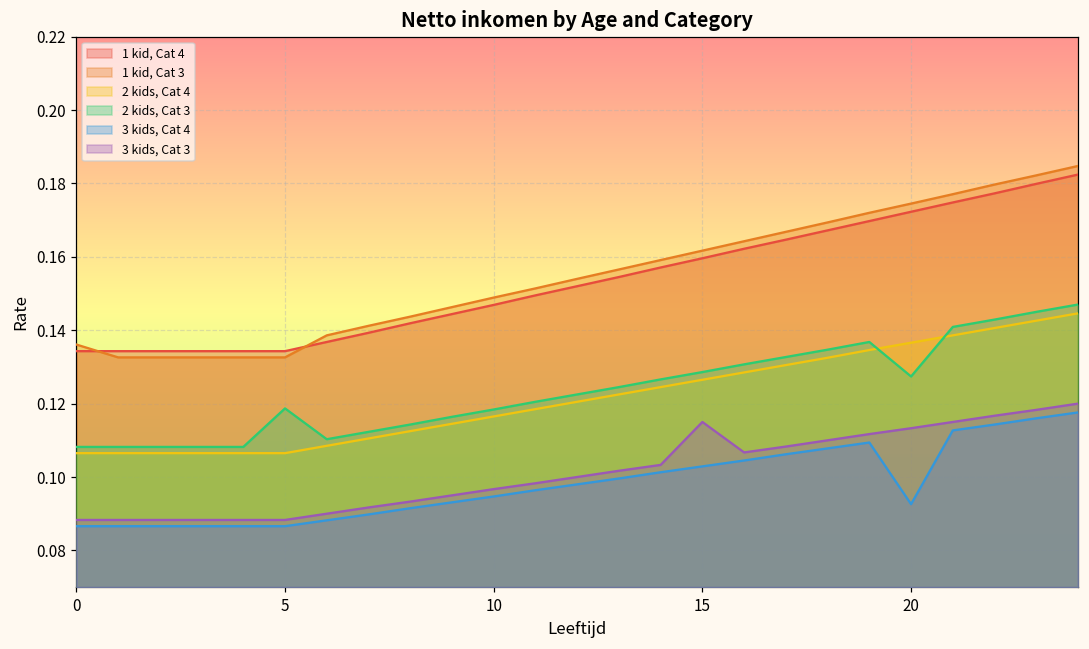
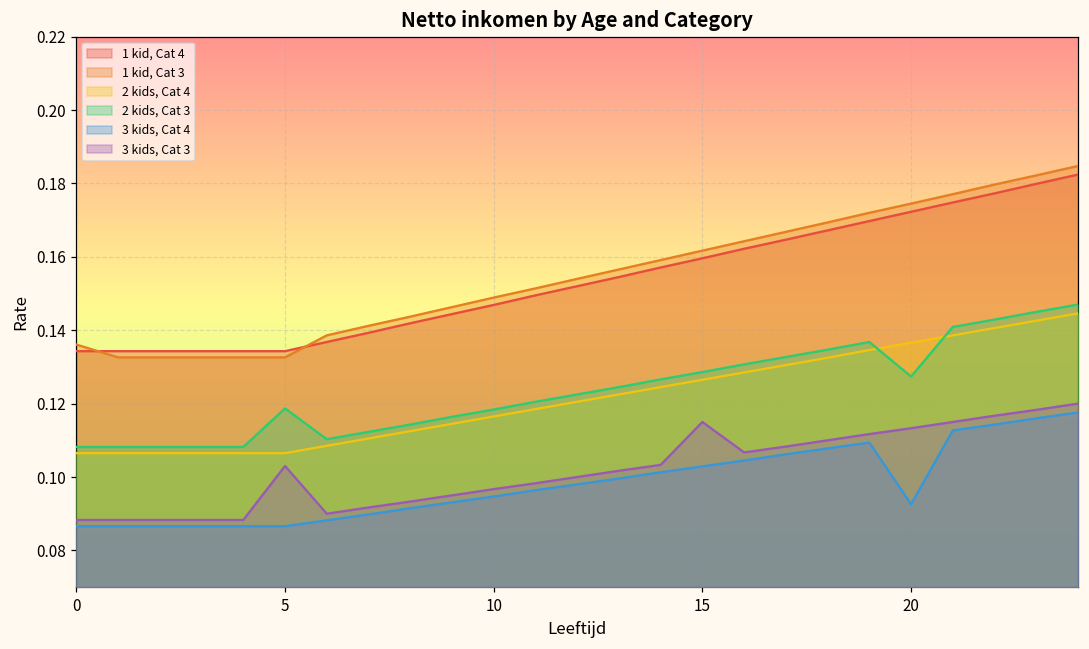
  {
    "2 kids, Cat 3": {
      "0": 0.108,
      "5": 0.119,
      "10": 0.118,
      "15": 0.129,
      "20": 0.127
    },
    "3 kids, Cat 4": {
      "0": 0.087,
      "5": 0.087,
      "10": 0.095,
      "15": 0.103,
      "20": 0.093
    },
    "3 kids, Cat 3": {
      "0": 0.088,
-     "5": 0.088,
+     "5": 0.103,
      "10": 0.097,
      "15": 0.115,
      "20": 0.113
    }
  }
